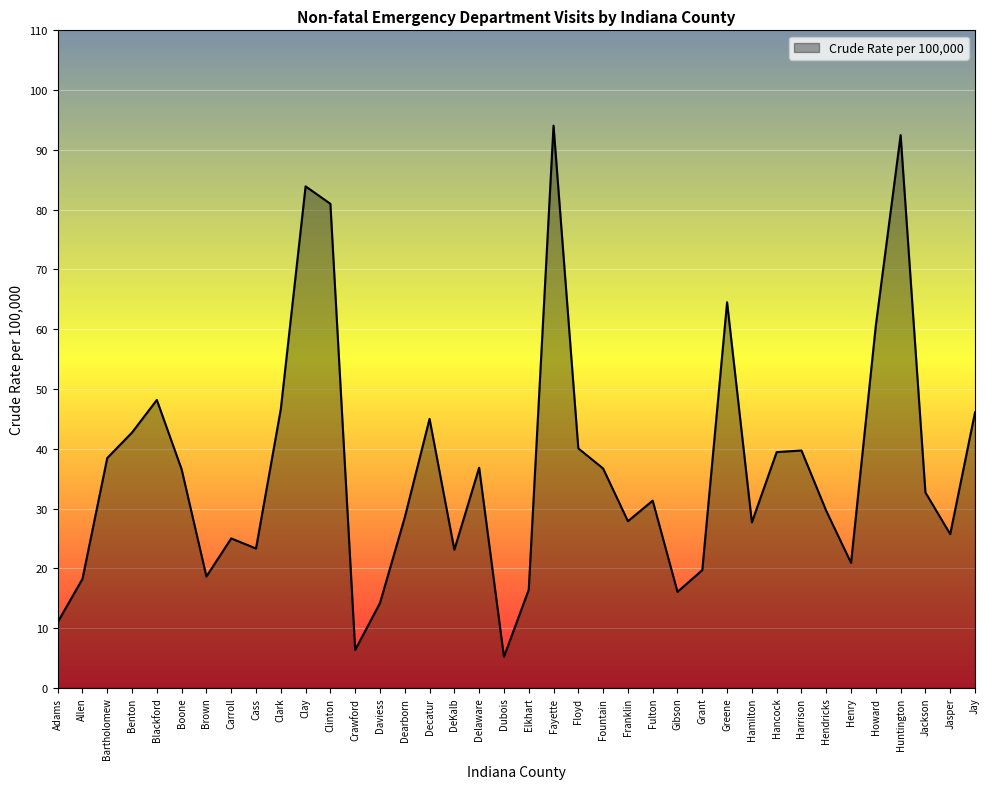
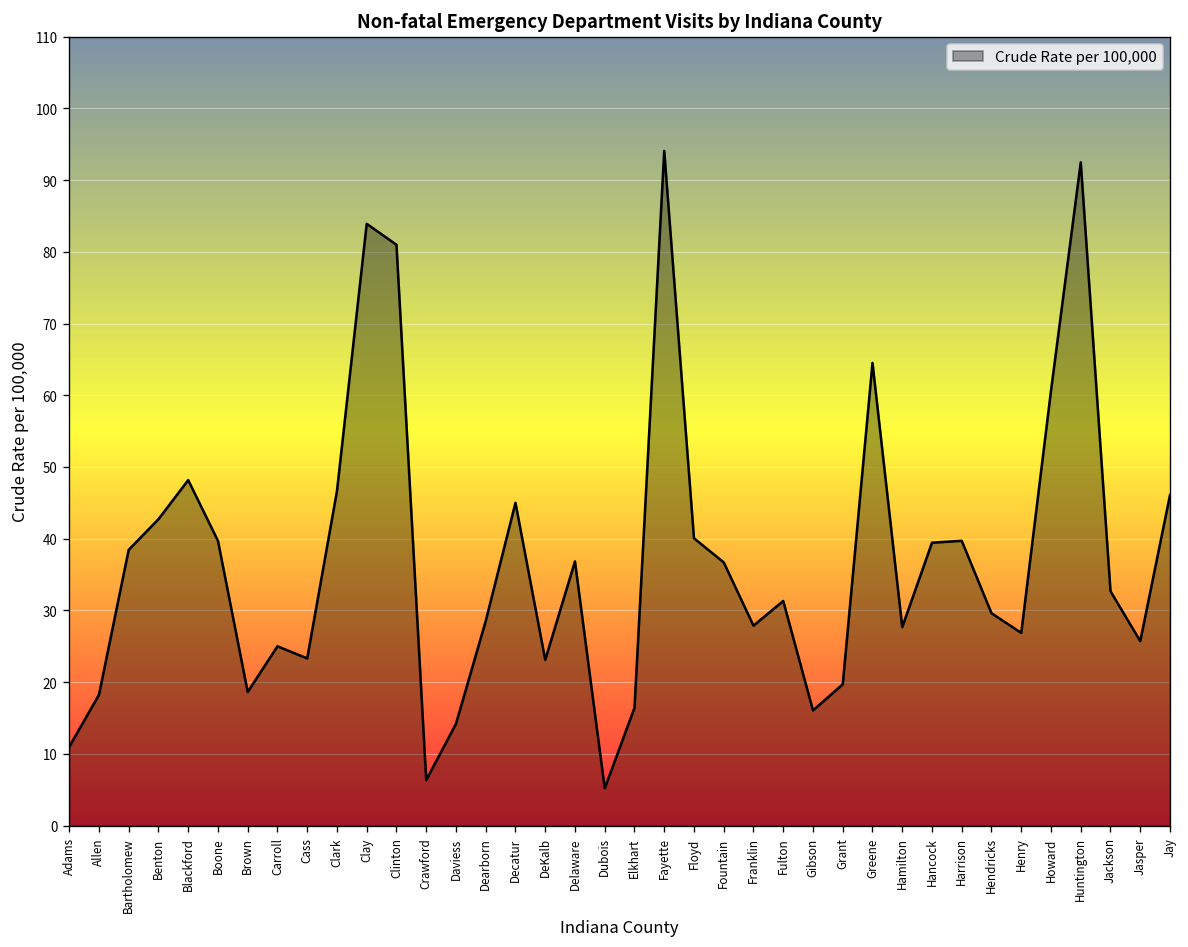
  {
    "Adams": 11,
    "Allen": 18,
    "Bartholomew": 38,
    "Benton": 43,
    "Blackford": 48,
-   "Boone": 37,
+   "Boone": 40,
    "Brown": 19,
    "Carroll": 25,
    "Cass": 23,
    "Clark": 47,
    "Clay": 84,
    "Clinton": 81,
    "Crawford": 6,
    "Daviess": 14,
    "Dearborn": 29,
    "Decatur": 45,
    "DeKalb": 23,
    "Delaware": 37,
    "Dubois": 5,
    "Elkhart": 16,
    "Fayette": 94,
    "Floyd": 40,
    "Fountain": 37,
    "Franklin": 28,
    "Fulton": 31,
    "Gibson": 16,
    "Grant": 20,
    "Greene": 65,
    "Hamilton": 28,
    "Hancock": 39,
    "Harrison": 40,
    "Hendricks": 30,
-   "Henry": 21,
+   "Henry": 27,
    "Howard": 61,
    "Huntington": 92,
    "Jackson": 33,
    "Jasper": 26,
    "Jay": 46
  }
